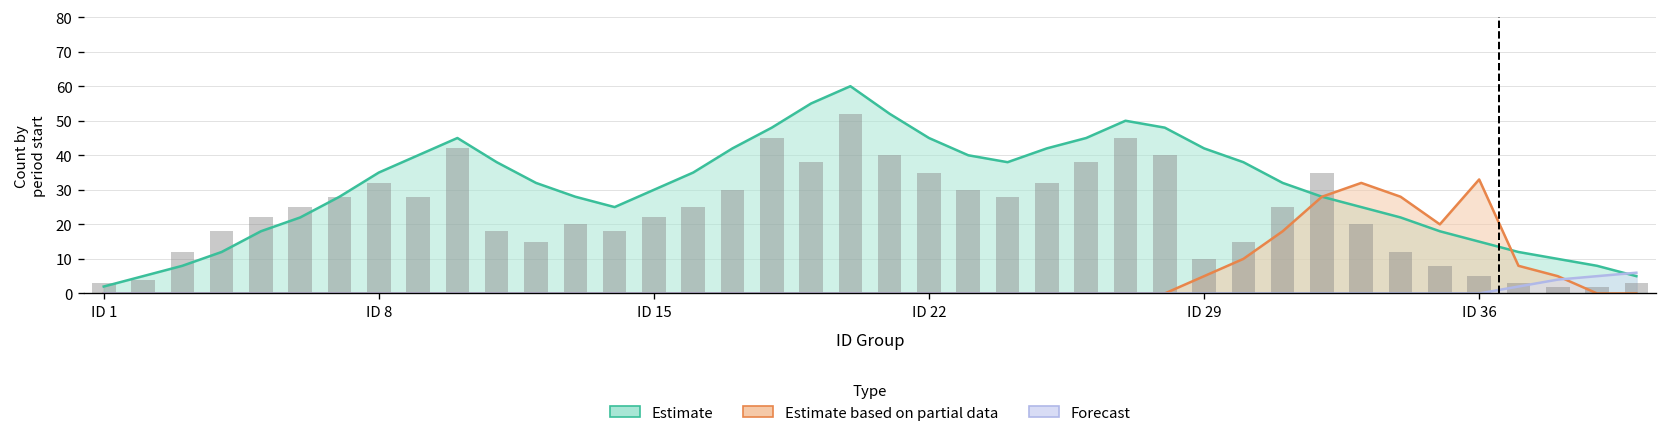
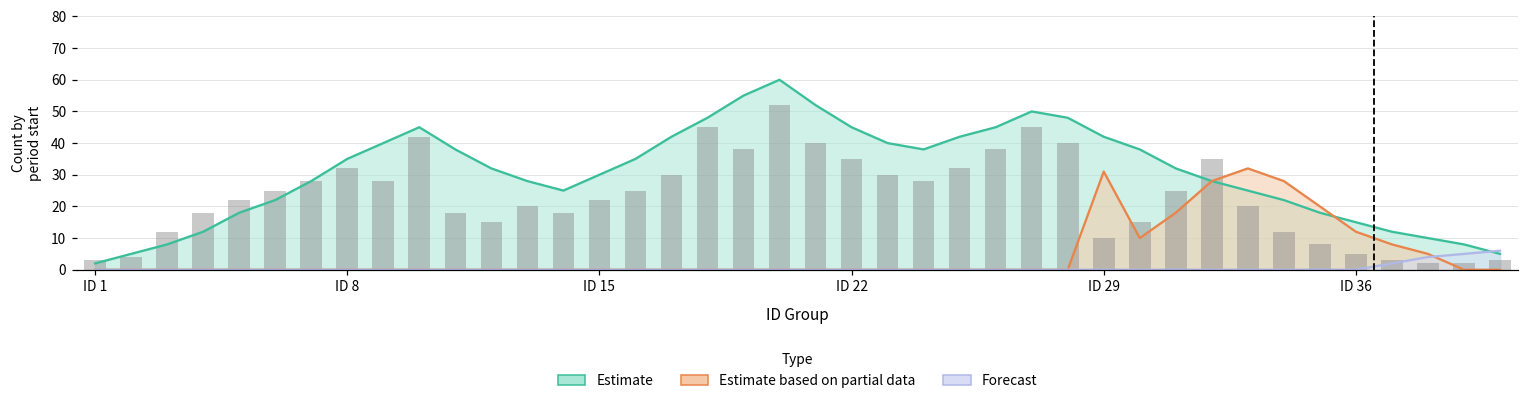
  {
    "Estimate based on partial data": {
-     "ID 29": 5,
-     "ID 36": 33
+     "ID 29": 31,
+     "ID 36": 12
    }
  }
